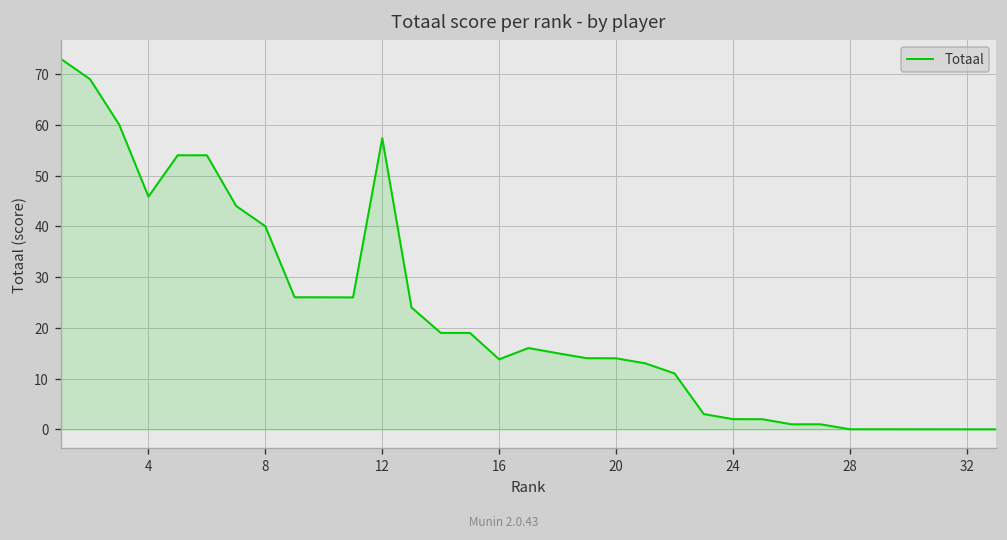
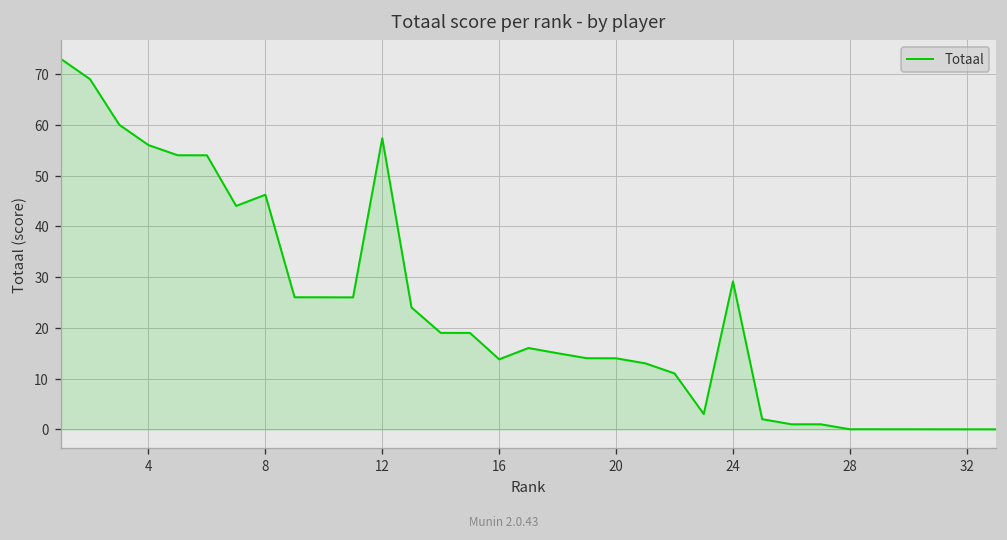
  {
-   "4": 46,
-   "8": 40,
+   "4": 56,
+   "8": 46,
    "12": 57,
    "16": 14,
    "20": 14,
-   "24": 2,
+   "24": 29,
    "28": 0,
    "32": 0
  }
